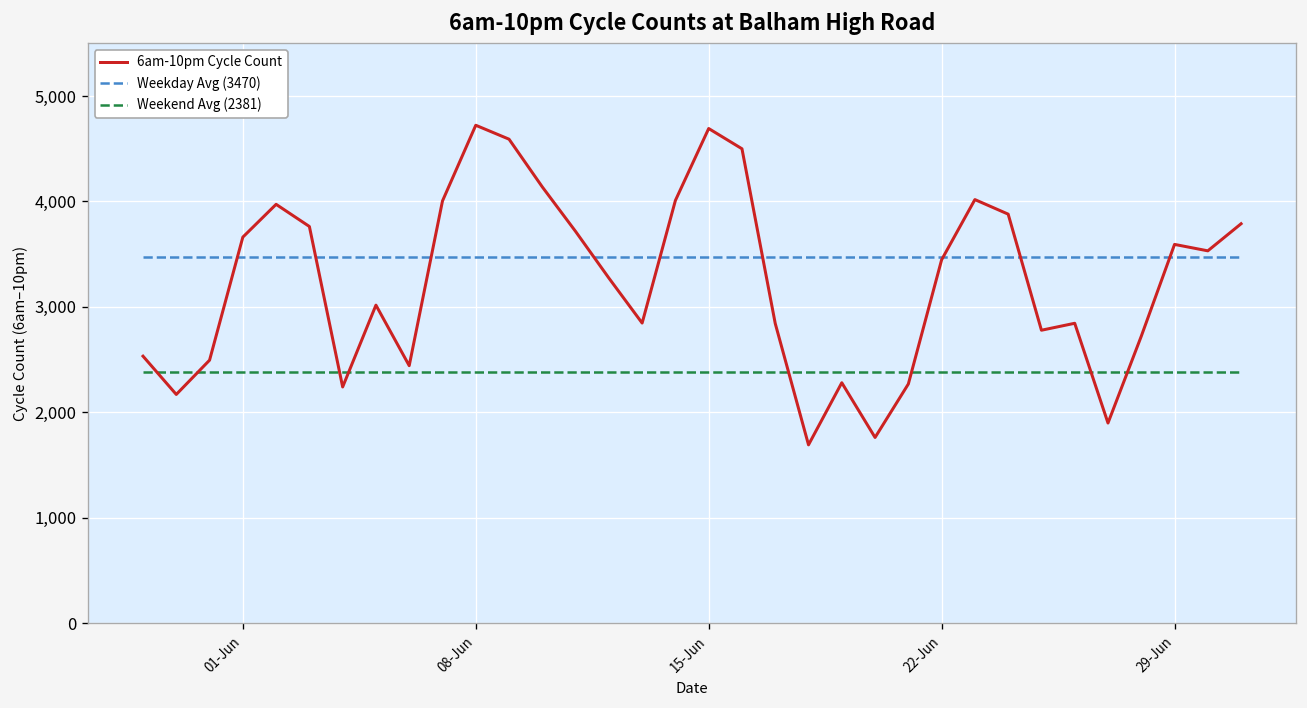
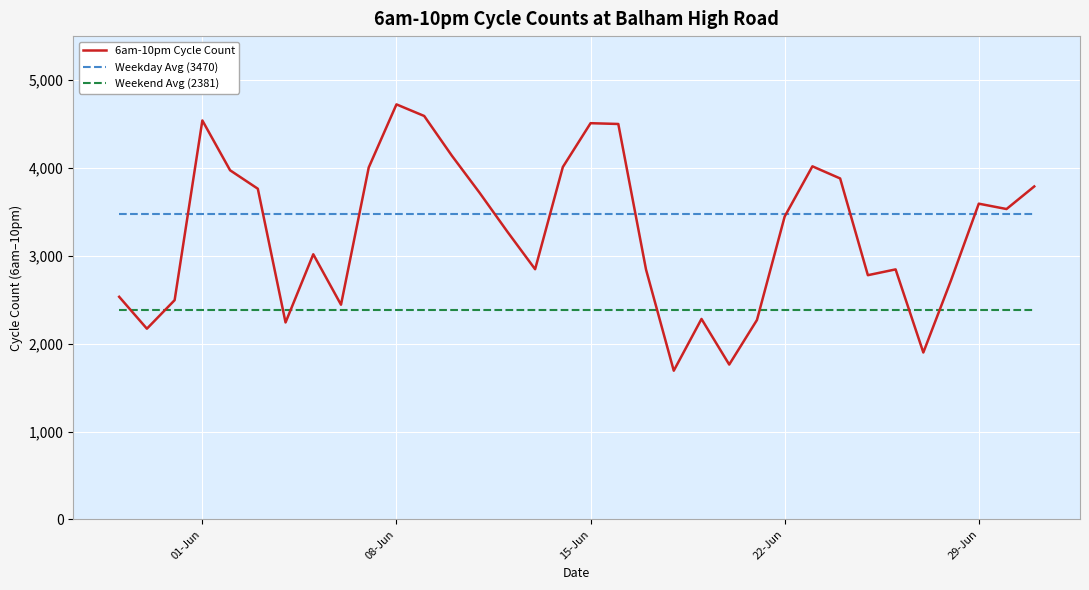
  {
    "6am-10pm Cycle Count": {
-     "01-Jun": "3,700",
+     "01-Jun": "4,500",
      "08-Jun": "4,700",
-     "15-Jun": "4,700",
+     "15-Jun": "4,500",
      "29-Jun": "3,600"
    },
    "Weekday Avg (3470)": {
      "01-Jun": "3,500",
      "08-Jun": "3,500",
      "15-Jun": "3,500",
      "29-Jun": "3,500"
    },
    "Weekend Avg (2381)": {
      "01-Jun": "2,400",
      "08-Jun": "2,400",
      "15-Jun": "2,400",
      "22-Jun": "2,400",
      "29-Jun": "2,400"
    }
  }
